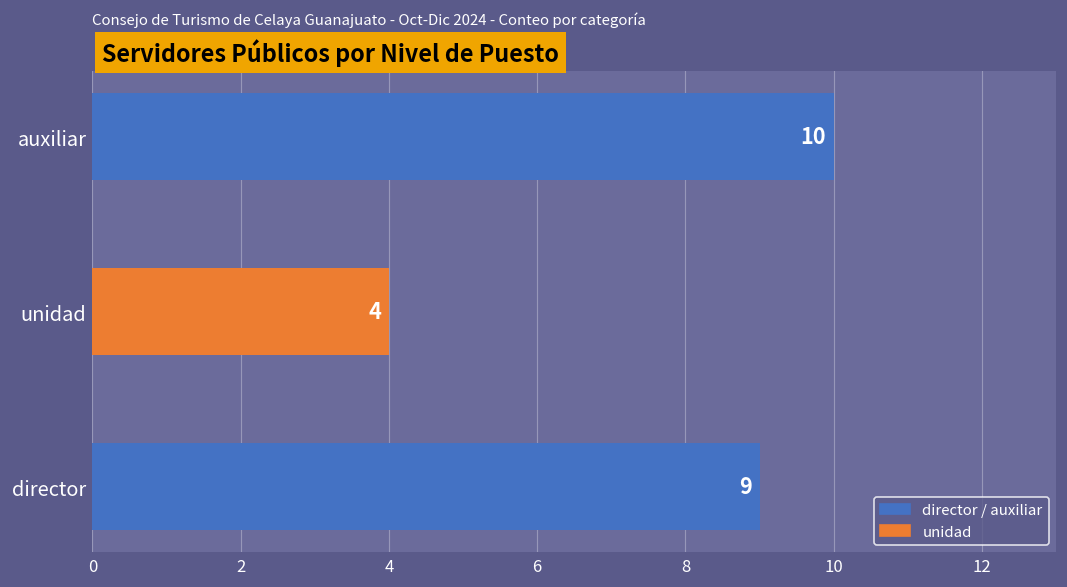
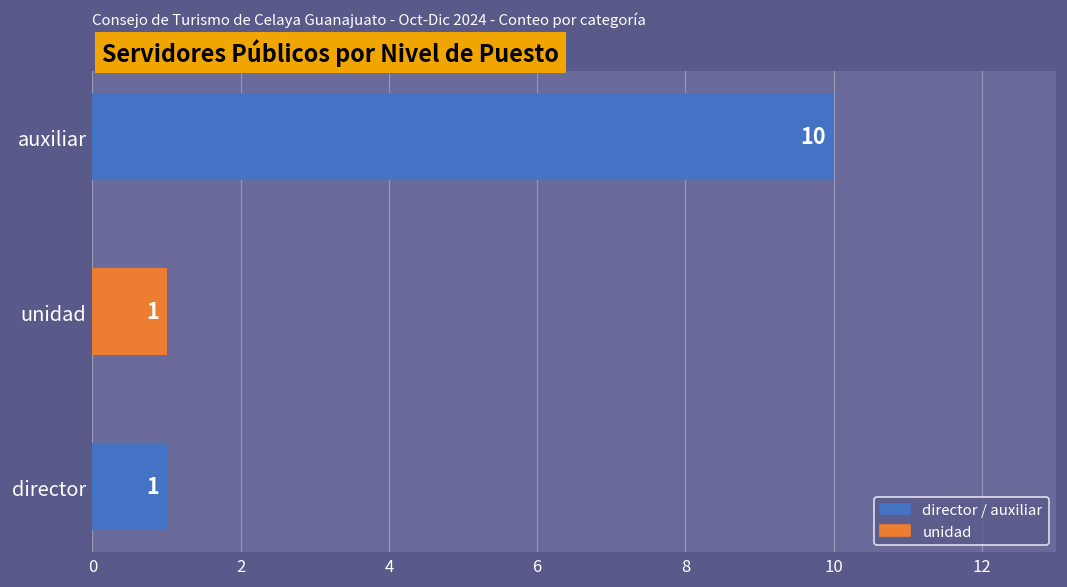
  {
    "auxiliar": 10,
-   "unidad": 4,
-   "director": 9
+   "unidad": 1,
+   "director": 1
  }
